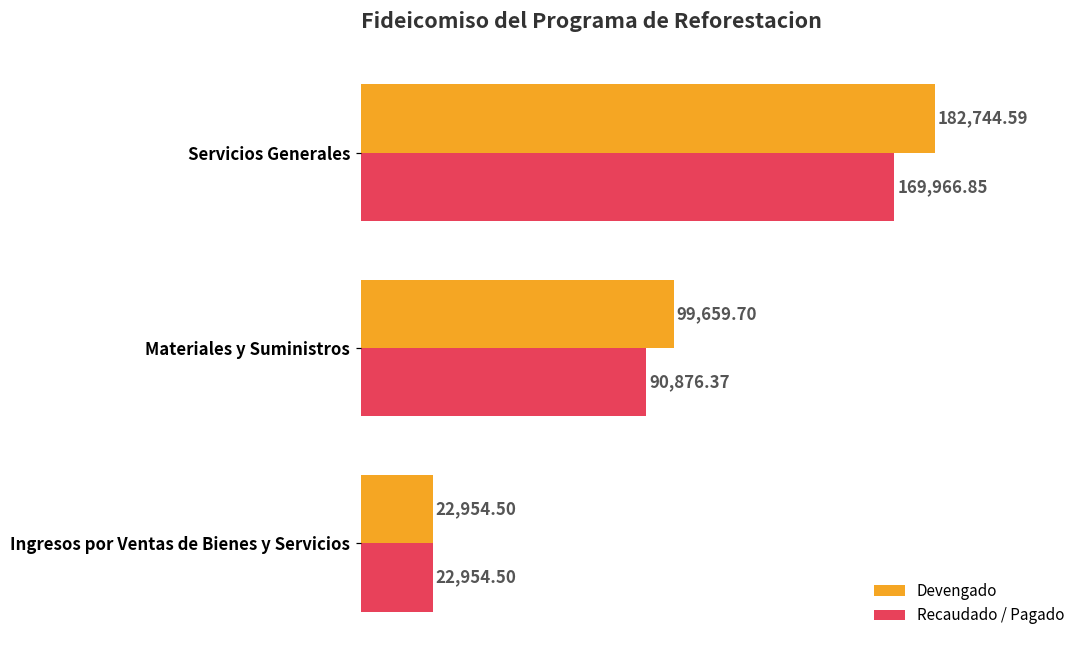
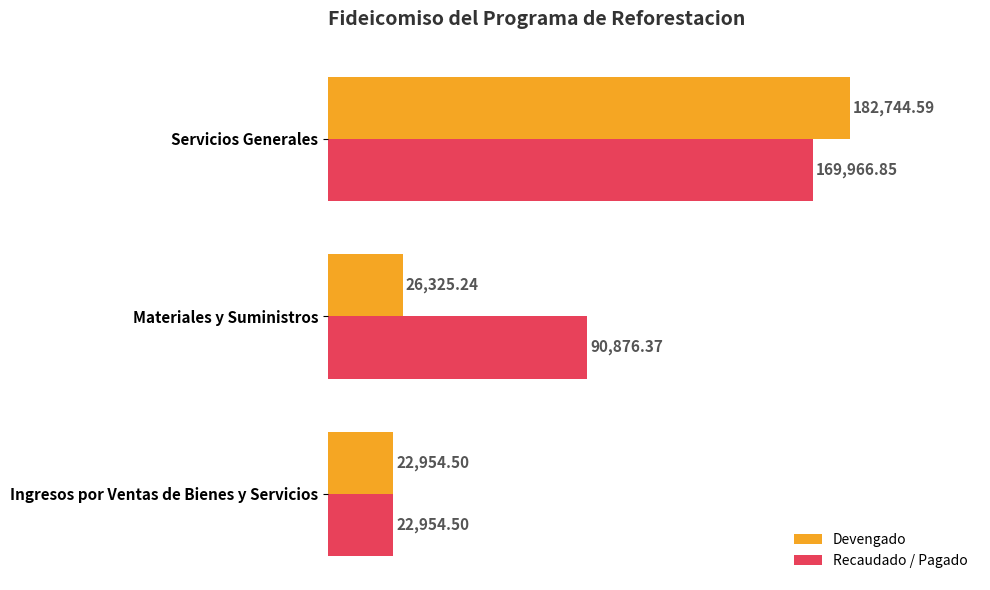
  {
    "Devengado": {
      "Servicios Generales": "182,744.59",
-     "Materiales y Suministros": "99,659.70",
+     "Materiales y Suministros": "26,325.24",
      "Ingresos por Ventas de Bienes y Servicios": "22,954.50"
    },
    "Recaudado / Pagado": {
      "Servicios Generales": "169,966.85",
      "Materiales y Suministros": "90,876.37",
      "Ingresos por Ventas de Bienes y Servicios": "22,954.50"
    }
  }
